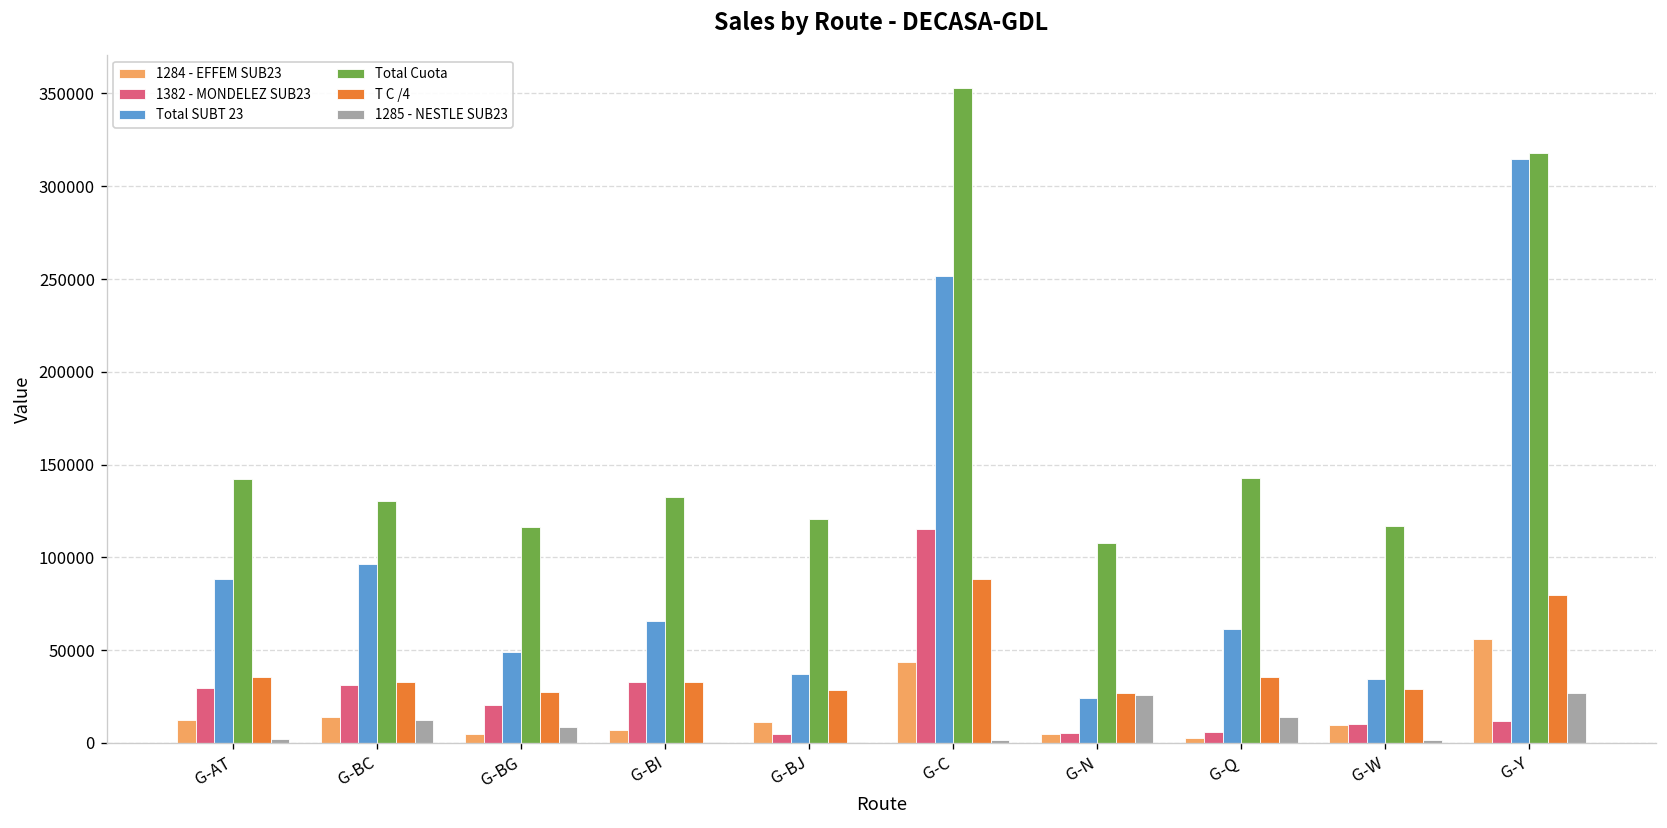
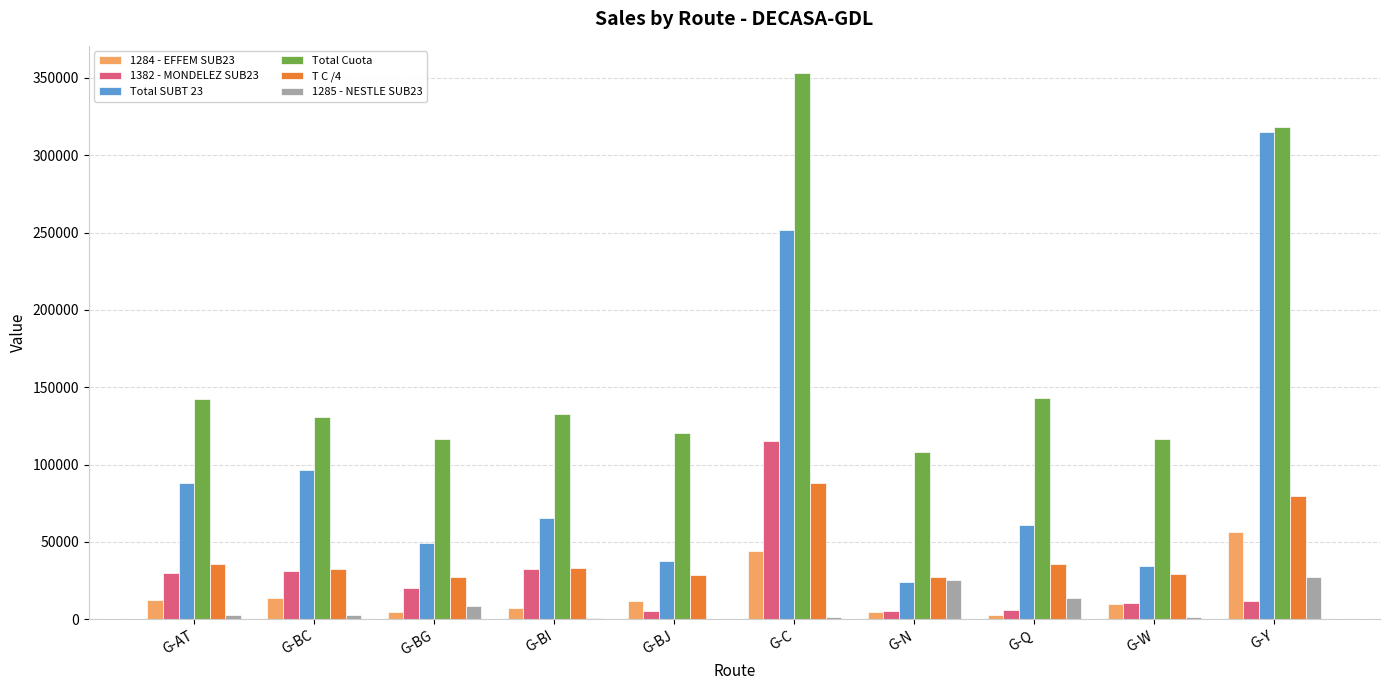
  {
    "1284 - EFFEM SUB23": {
      "G-AT": 13000,
      "G-BC": 14000,
      "G-BG": 5000,
      "G-BI": 7000,
      "G-BJ": 11000,
      "G-C": 44000,
      "G-N": 5000,
      "G-Q": 3000,
      "G-W": 9000,
      "G-Y": 56000
    },
    "1382 - MONDELEZ SUB23": {
      "G-AT": 30000,
      "G-BC": 31000,
      "G-BG": 20000,
      "G-BI": 33000,
      "G-BJ": 5000,
      "G-C": 115000,
      "G-N": 5000,
      "G-Q": 6000,
      "G-W": 10000,
      "G-Y": 12000
    },
    "Total SUBT 23": {
      "G-AT": 88000,
      "G-BC": 96000,
      "G-BG": 49000,
      "G-BI": 66000,
      "G-BJ": 37000,
      "G-C": 251000,
      "G-N": 24000,
      "G-Q": 61000,
      "G-W": 34000,
      "G-Y": 315000
    },
    "Total Cuota": {
      "G-AT": 142000,
      "G-BC": 131000,
      "G-BG": 116000,
      "G-BI": 132000,
      "G-BJ": 121000,
      "G-C": 353000,
      "G-N": 108000,
      "G-Q": 143000,
      "G-W": 117000,
      "G-Y": 318000
    },
    "T C /4": {
      "G-AT": 36000,
      "G-BC": 33000,
      "G-BG": 28000,
      "G-BI": 33000,
      "G-BJ": 29000,
      "G-C": 88000,
      "G-N": 27000,
      "G-Q": 36000,
      "G-W": 29000,
      "G-Y": 80000
    },
    "1285 - NESTLE SUB23": {
      "G-AT": 2000,
-     "G-BC": 12000,
+     "G-BC": 2000,
      "G-BG": 9000,
      "G-N": 26000,
      "G-Q": 14000,
      "G-Y": 27000
    }
  }
